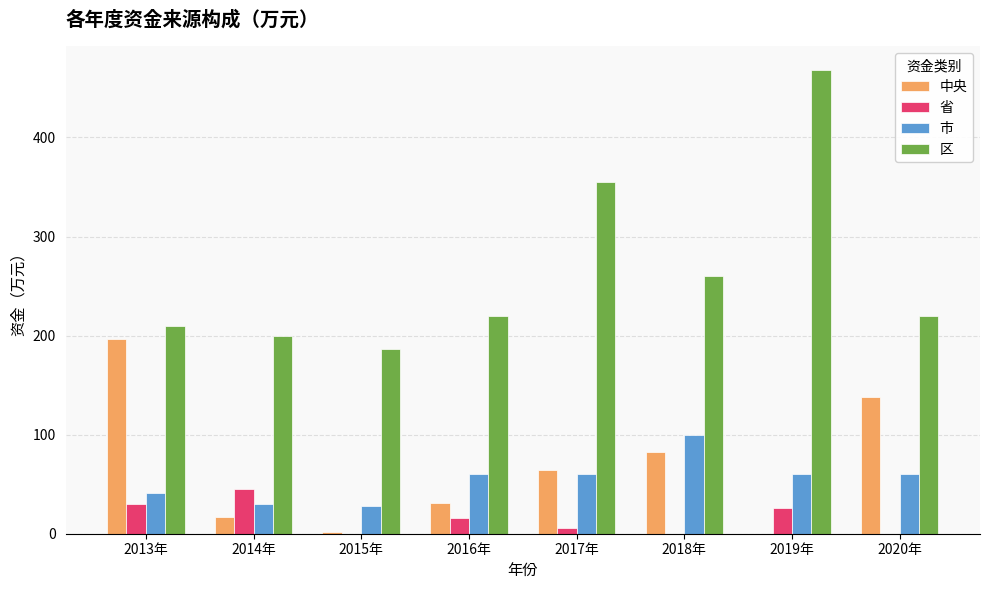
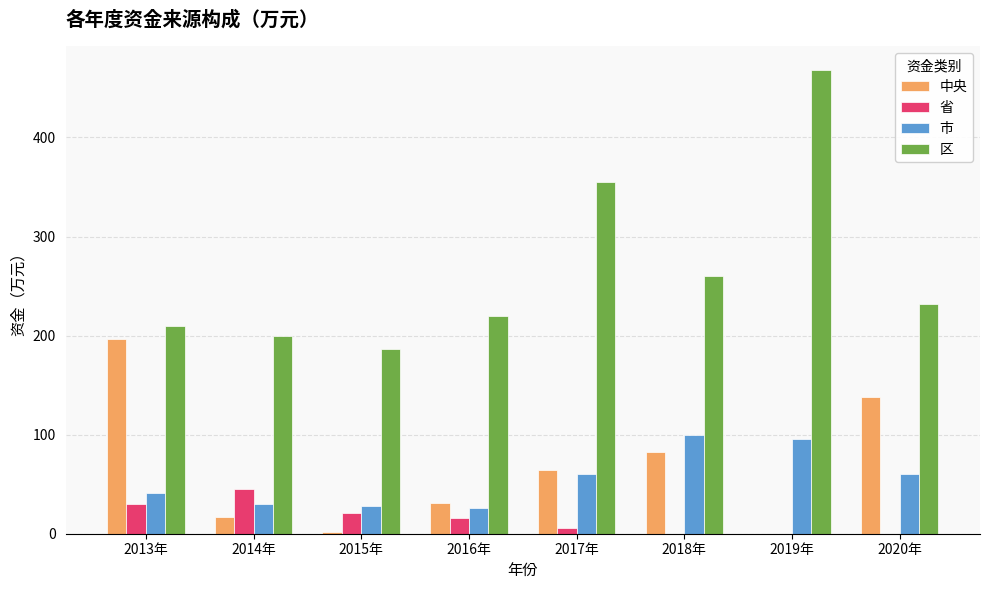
  {
    "中央": {
      "2013年": 200,
      "2014年": 20,
      "2016年": 30,
      "2017年": 60,
      "2018年": 80,
      "2019年": 0,
      "2020年": 140
    },
    "省": {
      "2013年": 30,
      "2014年": 50,
-     "2015年": 0,
+     "2015年": 20,
      "2016年": 20,
      "2017年": 10,
      "2018年": 0,
-     "2019年": 30,
+     "2019年": 0,
      "2020年": 0
    },
    "市": {
      "2013年": 40,
      "2014年": 30,
      "2015年": 30,
-     "2016年": 60,
+     "2016年": 30,
      "2017年": 60,
      "2018年": 100,
-     "2019年": 60,
+     "2019年": 100,
      "2020年": 60
    },
    "区": {
      "2013年": 210,
      "2014年": 200,
      "2015年": 190,
      "2016年": 220,
      "2017年": 360,
      "2018年": 260,
      "2019年": 470,
-     "2020年": 220
+     "2020年": 230
    }
  }
